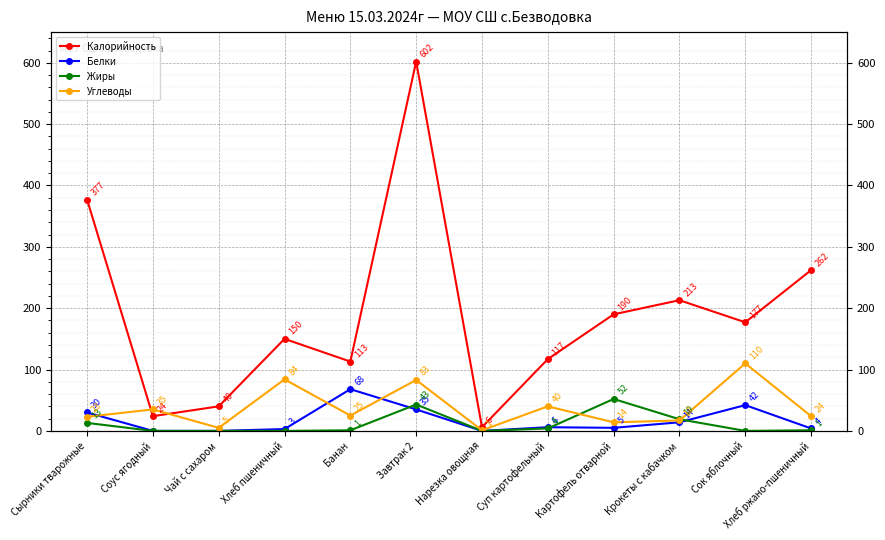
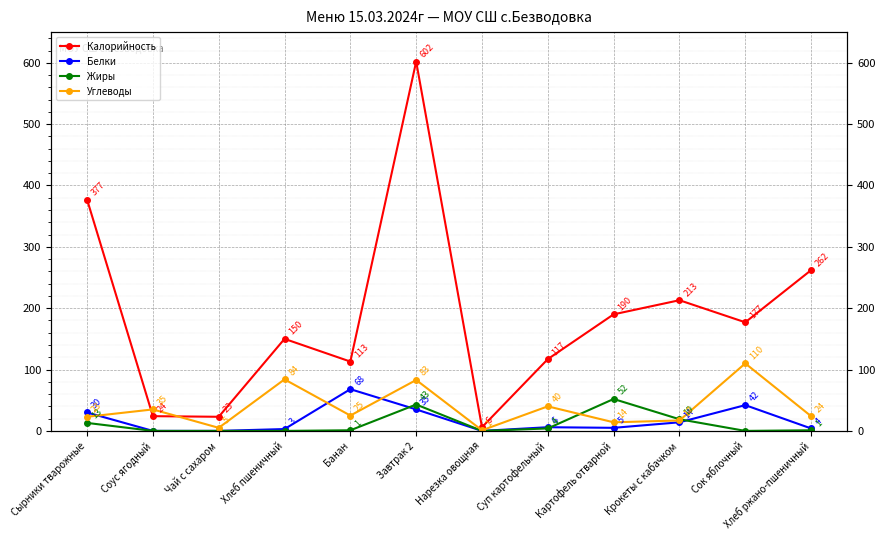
  {
    "Калорийность": {
      "Сырники тварожные": 377,
-     "Чай с сахаром": 40,
+     "Чай с сахаром": 23,
      "Хлеб пшеничный": 150,
      "Банан": 113,
      "Завтрак 2": 602,
      "Суп картофельный": 117,
      "Картофель отварной": 190,
      "Крокеты с кабачком": 213,
      "Сок яблочный": 177,
      "Хлеб ржано-пшеничный": 262
    },
    "Белки": {
      "Банан": 68,
      "Сок яблочный": 42
    },
    "Жиры": {
      "Банан": 1,
      "Картофель отварной": 52
    },
    "Углеводы": {
      "Чай с сахаром": 5,
      "Хлеб пшеничный": 84,
      "Банан": 25,
      "Завтрак 2": 83,
      "Суп картофельный": 40,
      "Сок яблочный": 110,
      "Хлеб ржано-пшеничный": 24
    }
  }
